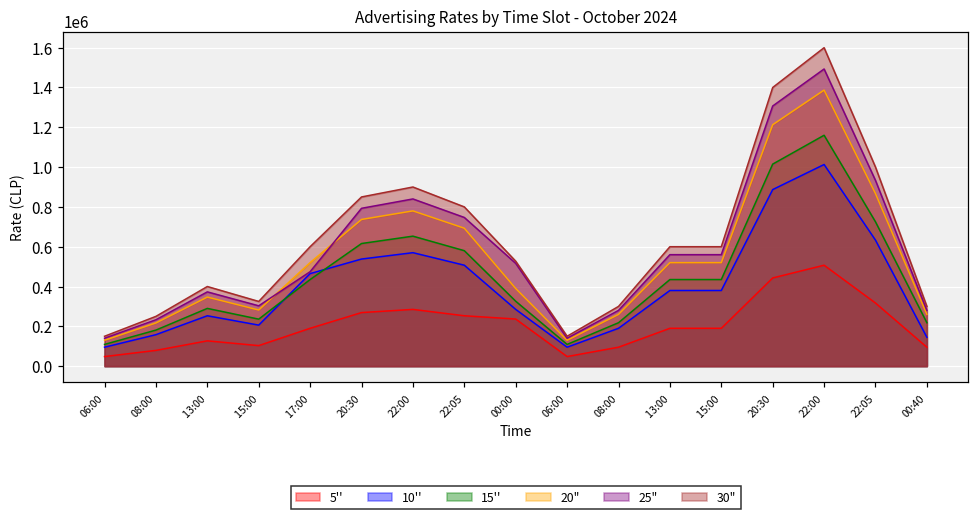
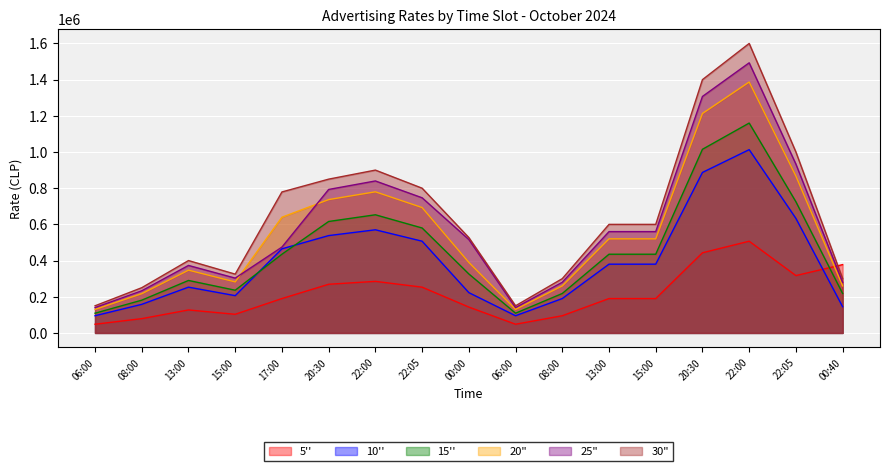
  {
    "5''": {
      "17:00": 190000,
-     "00:00": 240000,
-     "00:40": 100000
+     "00:00": 140000,
+     "00:40": 380000
    },
    "10''": {
-     "00:00": 290000,
+     "00:00": 220000,
      "00:40": 140000
    },
    "15''": {
      "17:00": 440000,
      "00:00": 330000,
      "00:40": 220000
    },
    "20\"": {
-     "17:00": 520000,
+     "17:00": 640000,
      "00:00": 390000,
      "00:40": 260000
    },
    "25\"": {
      "00:40": 280000
    },
    "30\"": {
-     "17:00": 600000,
+     "17:00": 780000,
      "00:40": 300000
    }
  }
